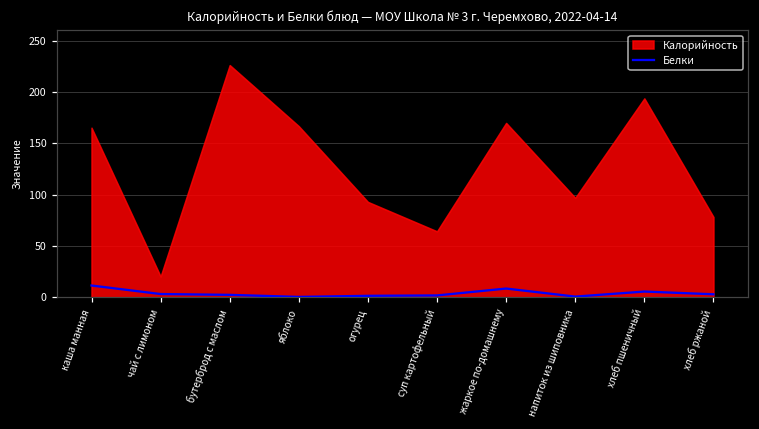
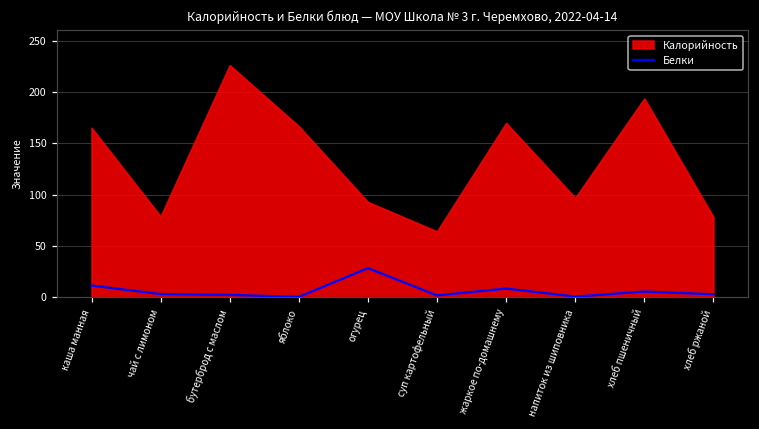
  {
    "Белки": {
      "каша манная": 10,
      "чай с лимоном": 0,
      "бутерброд с маслом": 0,
      "яблоко": 0,
-     "огурец": 0,
+     "огурец": 30,
      "суп картофельный": 0,
      "жаркое по-домашнему": 10,
      "напиток из шиповника": 0,
      "хлеб пшеничный": 10,
      "хлеб ржаной": 0
    },
    "Калорийность": {
      "каша манная": 170,
-     "чай с лимоном": 20,
+     "чай с лимоном": 80,
      "бутерброд с маслом": 230,
      "яблоко": 170,
      "огурец": 90,
      "суп картофельный": 60,
      "жаркое по-домашнему": 170,
      "напиток из шиповника": 100,
      "хлеб пшеничный": 190,
      "хлеб ржаной": 80
    }
  }
